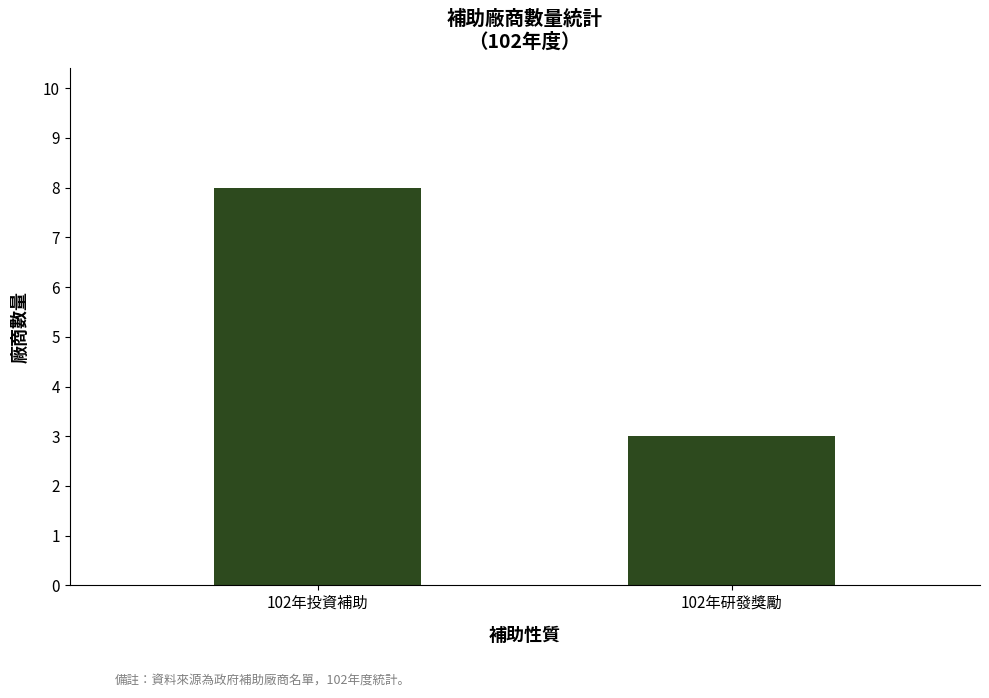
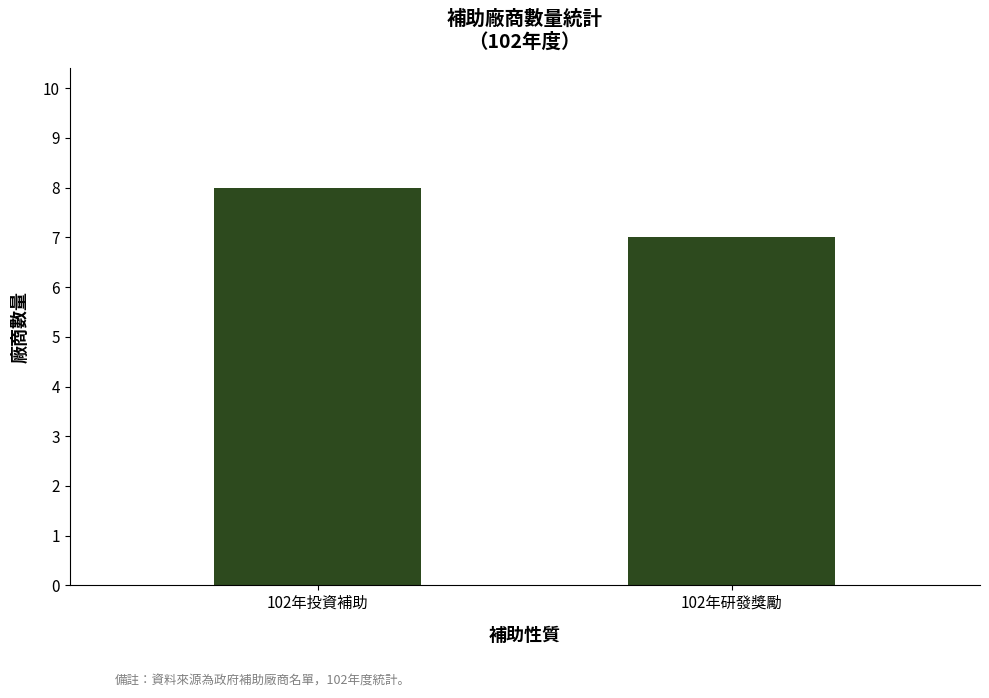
  {
    "102年投資補助": 8,
-   "102年研發獎勵": 3
+   "102年研發獎勵": 7
  }
